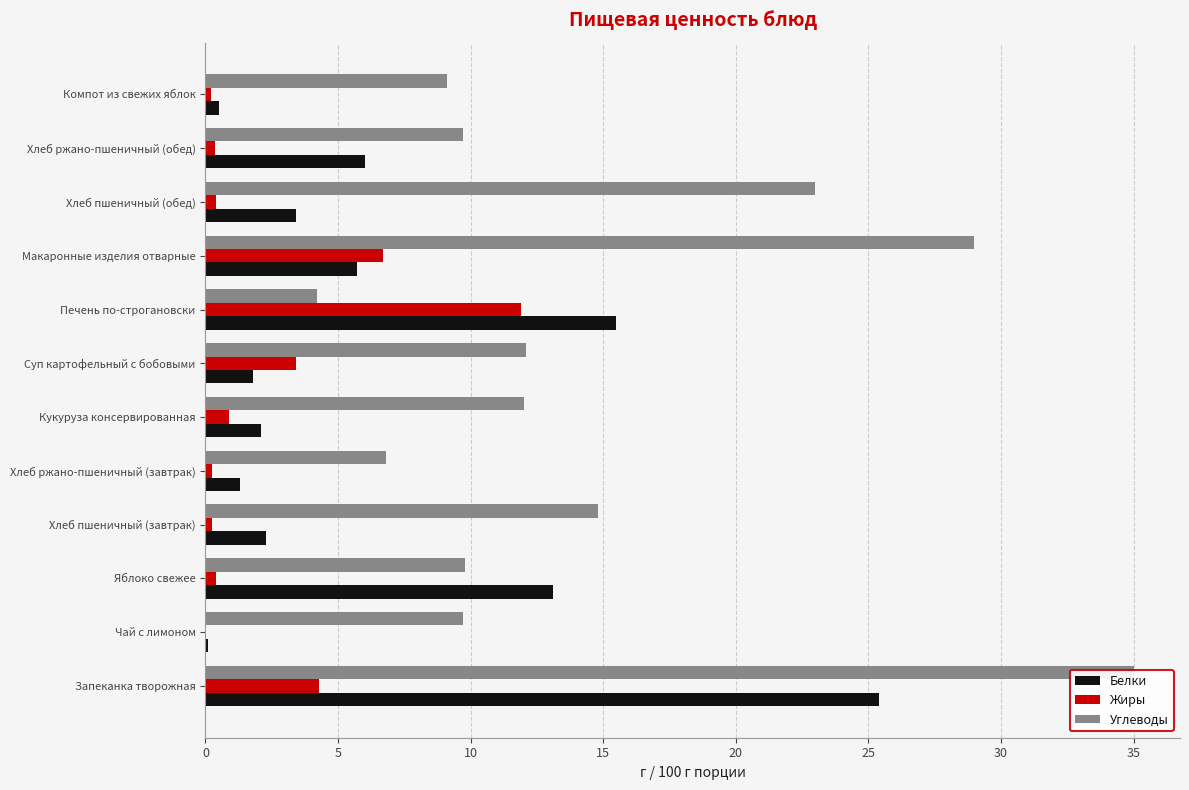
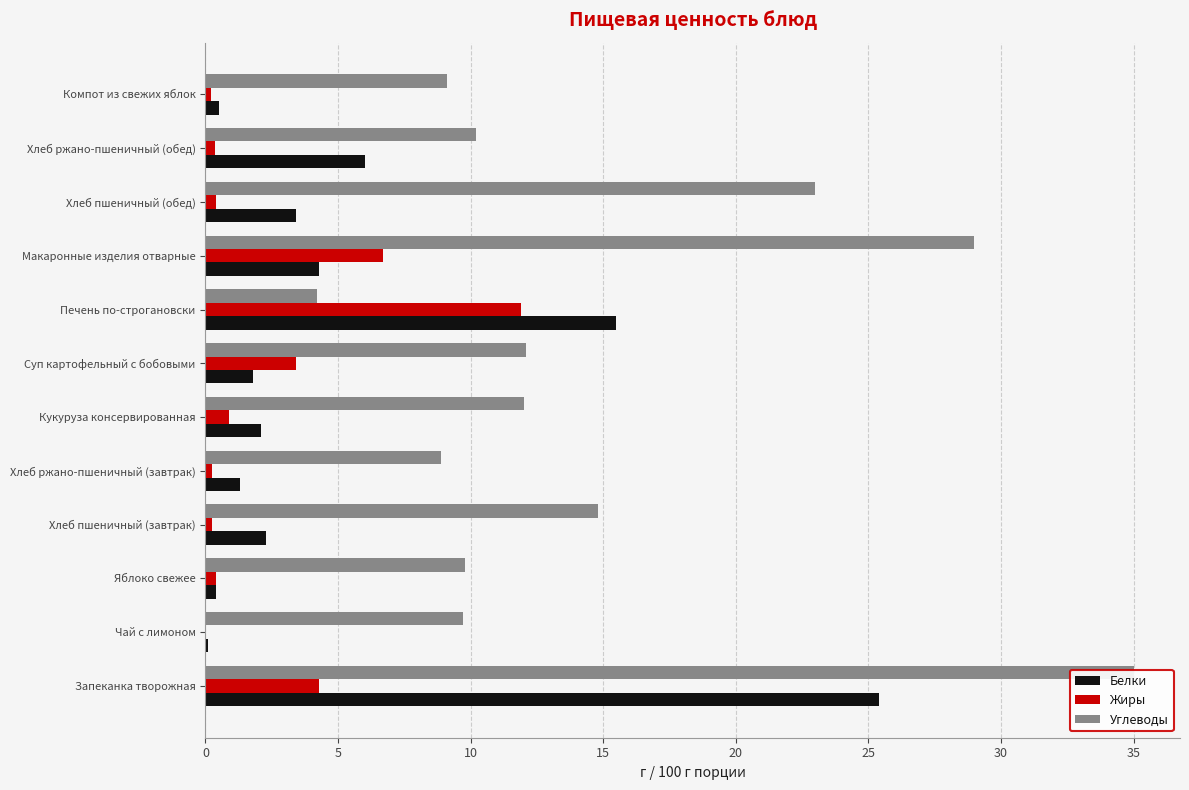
  {
    "Белки": {
      "Компот из свежих яблок": 0.5,
      "Хлеб ржано-пшеничный (обед)": 6.0,
      "Хлеб пшеничный (обед)": 3.4,
-     "Макаронные изделия отварные": 5.7,
+     "Макаронные изделия отварные": 4.3,
      "Печень по-строгановски": 15.5,
      "Суп картофельный с бобовыми": 1.8,
      "Кукуруза консервированная": 2.1,
      "Хлеб ржано-пшеничный (завтрак)": 1.3,
      "Хлеб пшеничный (завтрак)": 2.3,
-     "Яблоко свежее": 13.1,
+     "Яблоко свежее": 0.4,
      "Чай с лимоном": 0.1,
      "Запеканка творожная": 25.4
    },
    "Жиры": {
      "Компот из свежих яблок": 0.2,
      "Хлеб ржано-пшеничный (обед)": 0.4,
      "Хлеб пшеничный (обед)": 0.4,
      "Макаронные изделия отварные": 6.7,
      "Печень по-строгановски": 11.9,
      "Суп картофельный с бобовыми": 3.4,
      "Кукуруза консервированная": 0.9,
      "Хлеб ржано-пшеничный (завтрак)": 0.2,
      "Хлеб пшеничный (завтрак)": 0.2,
      "Яблоко свежее": 0.4,
      "Чай с лимоном": 0.0,
      "Запеканка творожная": 4.3
    },
    "Углеводы": {
      "Компот из свежих яблок": 9.1,
-     "Хлеб ржано-пшеничный (обед)": 9.7,
+     "Хлеб ржано-пшеничный (обед)": 10.2,
      "Хлеб пшеничный (обед)": 23.0,
      "Макаронные изделия отварные": 29.0,
      "Печень по-строгановски": 4.2,
      "Суп картофельный с бобовыми": 12.1,
      "Кукуруза консервированная": 12.0,
-     "Хлеб ржано-пшеничный (завтрак)": 6.8,
+     "Хлеб ржано-пшеничный (завтрак)": 8.9,
      "Хлеб пшеничный (завтрак)": 14.8,
      "Яблоко свежее": 9.8,
      "Чай с лимоном": 9.7
    }
  }
